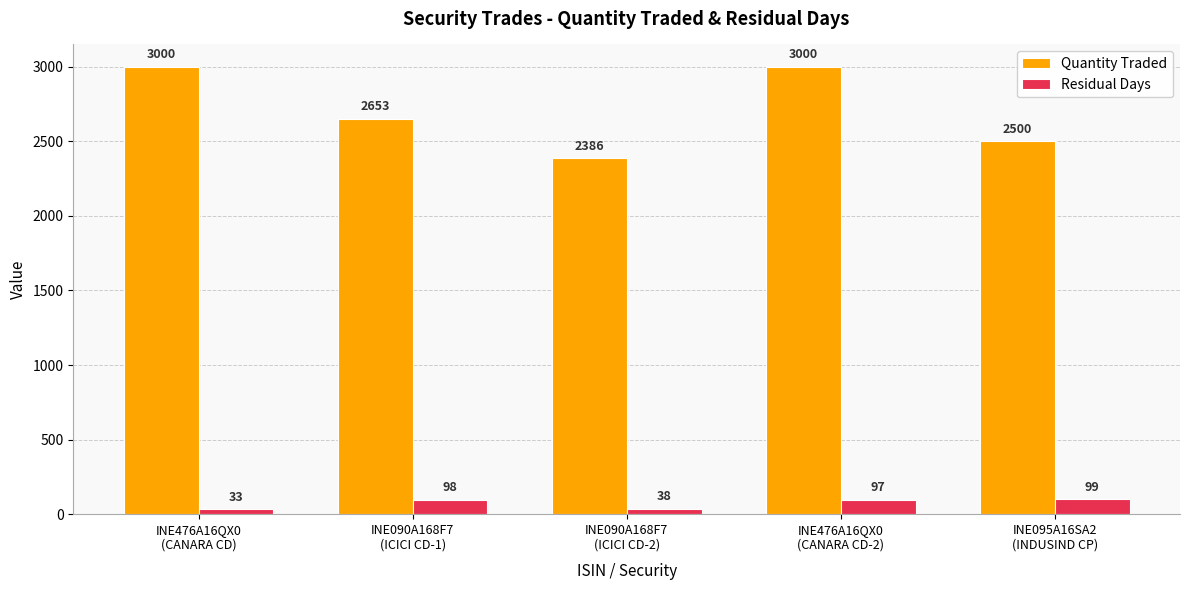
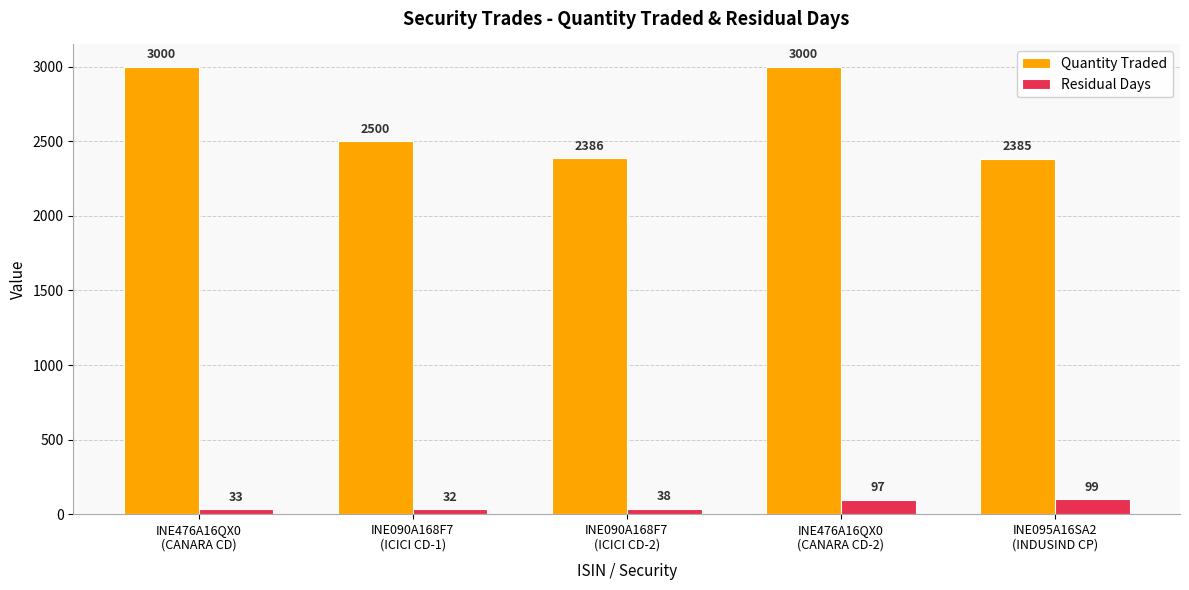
  {
    "Quantity Traded": {
      "INE476A16QX0 (CANARA CD)": 3000,
-     "INE090A168F7 (ICICI CD-1)": 2653,
+     "INE090A168F7 (ICICI CD-1)": 2500,
      "INE090A168F7 (ICICI CD-2)": 2386,
      "INE476A16QX0 (CANARA CD-2)": 3000,
-     "INE095A16SA2 (INDUSIND CP)": 2500
+     "INE095A16SA2 (INDUSIND CP)": 2385
    },
    "Residual Days": {
      "INE476A16QX0 (CANARA CD)": 33,
-     "INE090A168F7 (ICICI CD-1)": 98,
+     "INE090A168F7 (ICICI CD-1)": 32,
      "INE090A168F7 (ICICI CD-2)": 38,
      "INE476A16QX0 (CANARA CD-2)": 97,
      "INE095A16SA2 (INDUSIND CP)": 99
    }
  }
